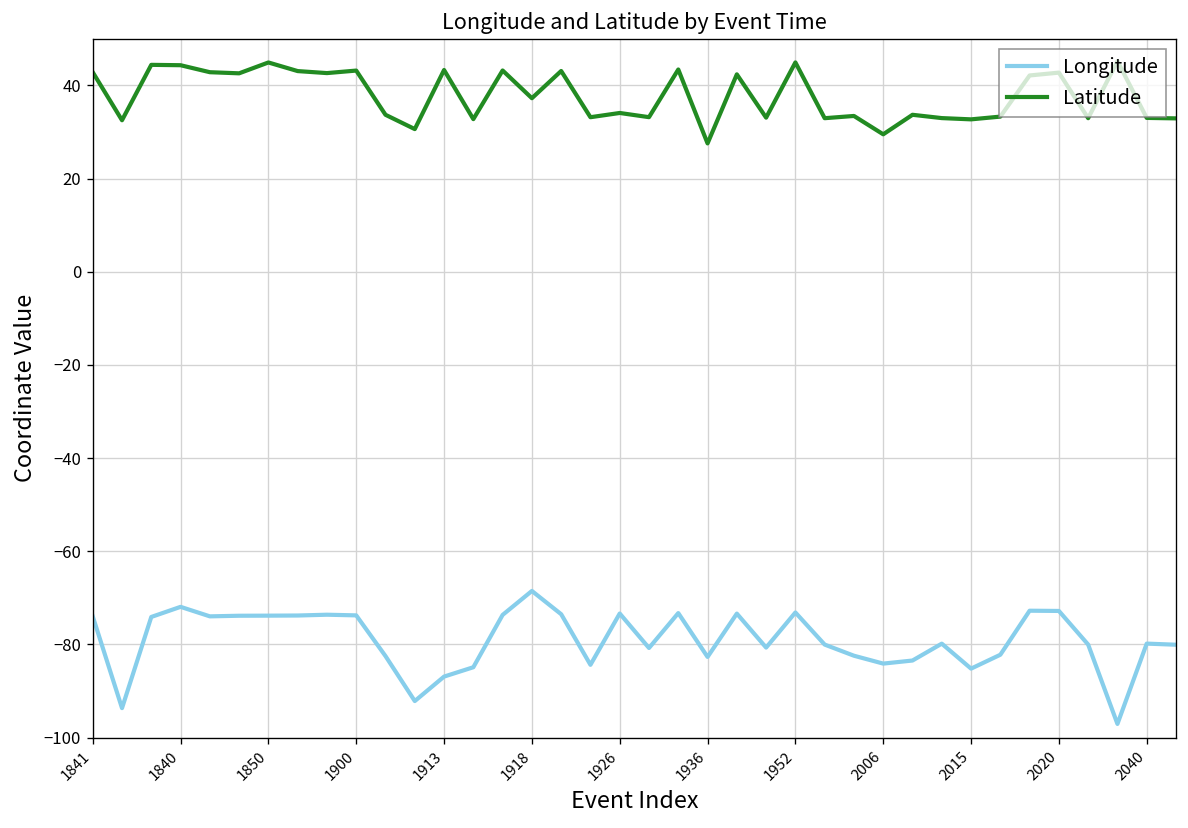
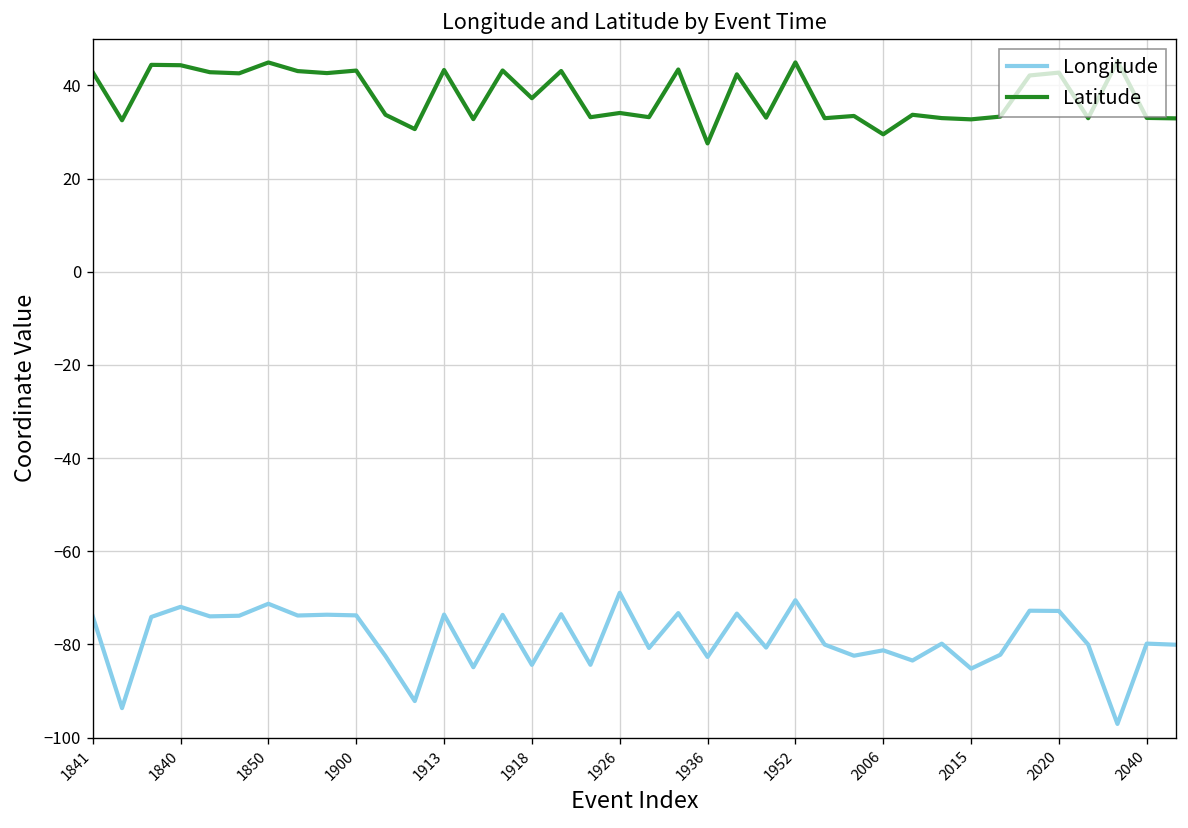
  {
    "Longitude": {
      "1840": -72,
-     "1850": -74,
-     "1913": -87,
-     "1918": -69,
-     "1926": -73,
+     "1850": -71,
+     "1913": -74,
+     "1918": -84,
+     "1926": -69,
      "1936": -83,
-     "1952": -73,
-     "2006": -84,
+     "1952": -70,
+     "2006": -81,
      "2015": -85,
      "2040": -80
    },
    "Latitude": {
      "1840": 44,
      "1850": 45,
      "1913": 43,
      "1918": 37,
      "1926": 34,
      "1936": 28,
      "1952": 45,
      "2006": 30,
      "2015": 33,
      "2040": 33
    }
  }
